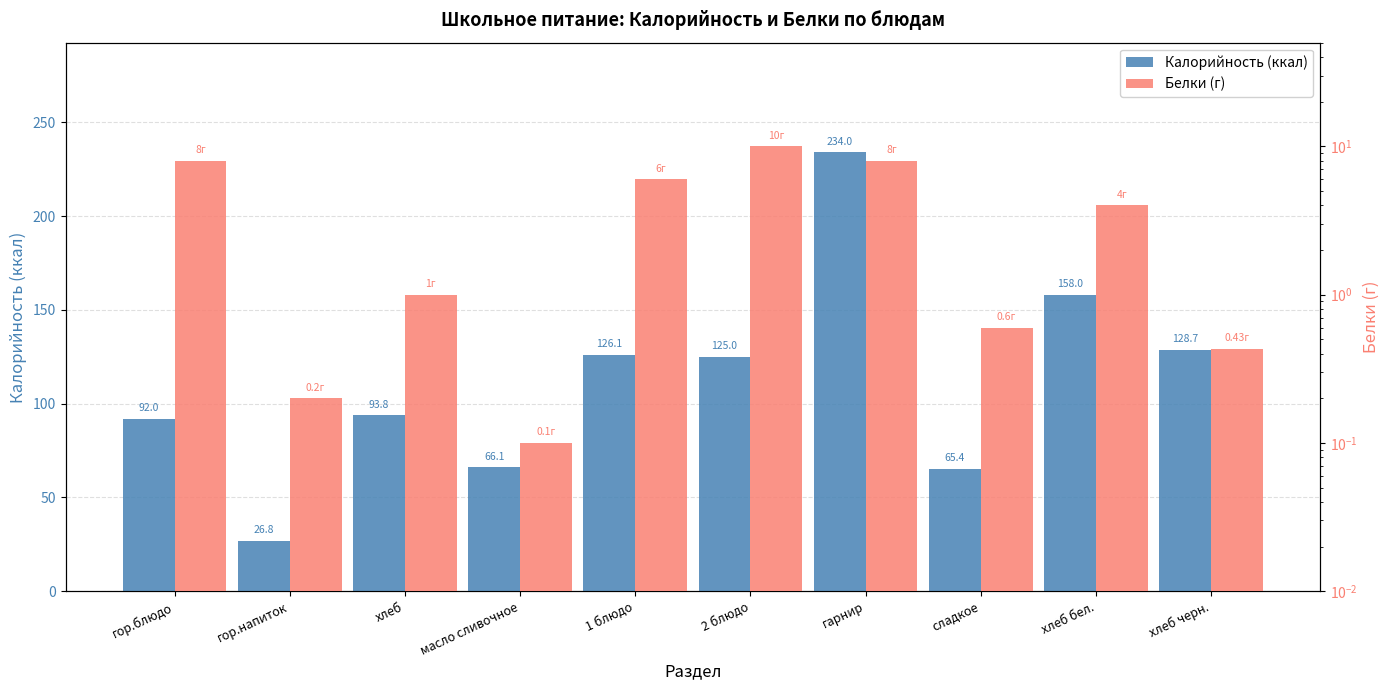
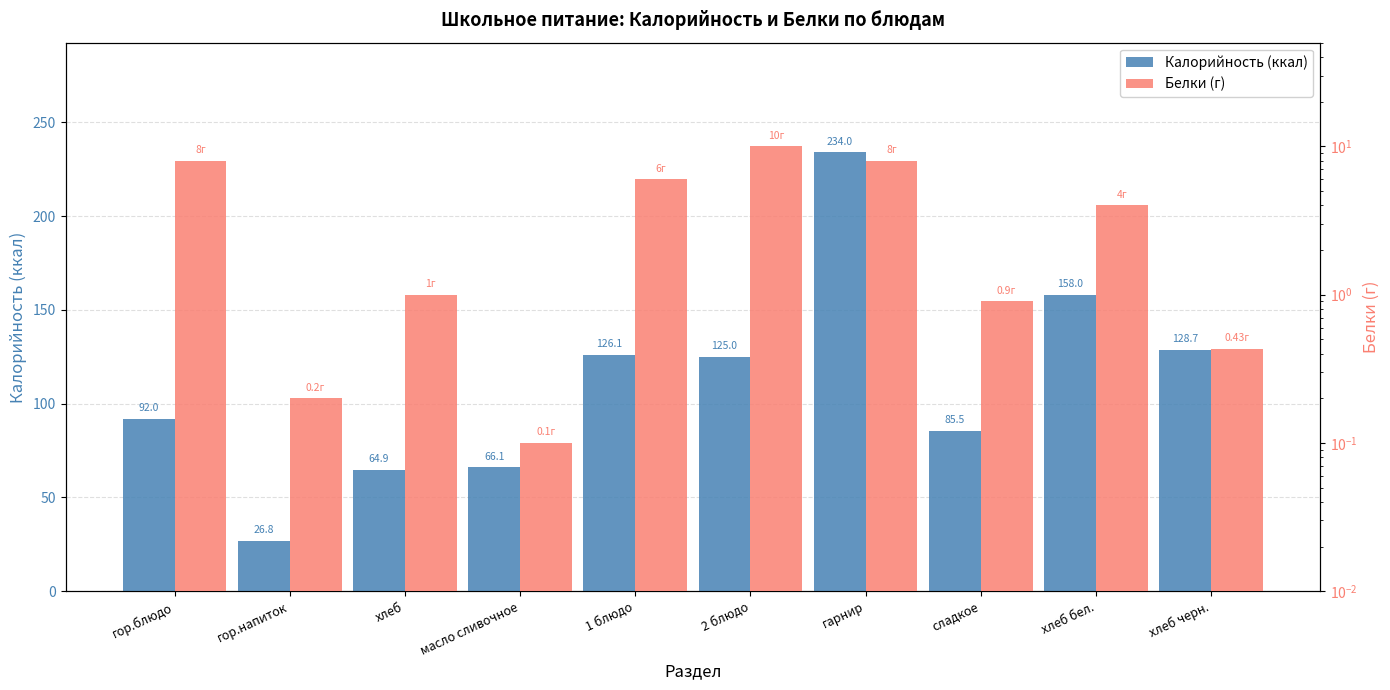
  {
    "Калорийность (ккал)": {
      "гор.блюдо": "92.0",
      "гор.напиток": "26.8",
-     "хлеб": "93.8",
+     "хлеб": "64.9",
      "масло сливочное": "66.1",
      "1 блюдо": "126.1",
      "2 блюдо": "125.0",
      "гарнир": "234.0",
-     "сладкое": "65.4",
+     "сладкое": "85.5",
      "хлеб бел.": "158.0",
      "хлеб черн.": "128.7"
    },
    "Белки (г)": {
      "гор.блюдо": "8г",
      "гор.напиток": "0.2г",
      "хлеб": "1г",
      "масло сливочное": "0.1г",
      "1 блюдо": "6г",
      "2 блюдо": "10г",
      "гарнир": "8г",
-     "сладкое": "0.6г",
+     "сладкое": "0.9г",
      "хлеб бел.": "4г",
      "хлеб черн.": "0.43г"
    }
  }
